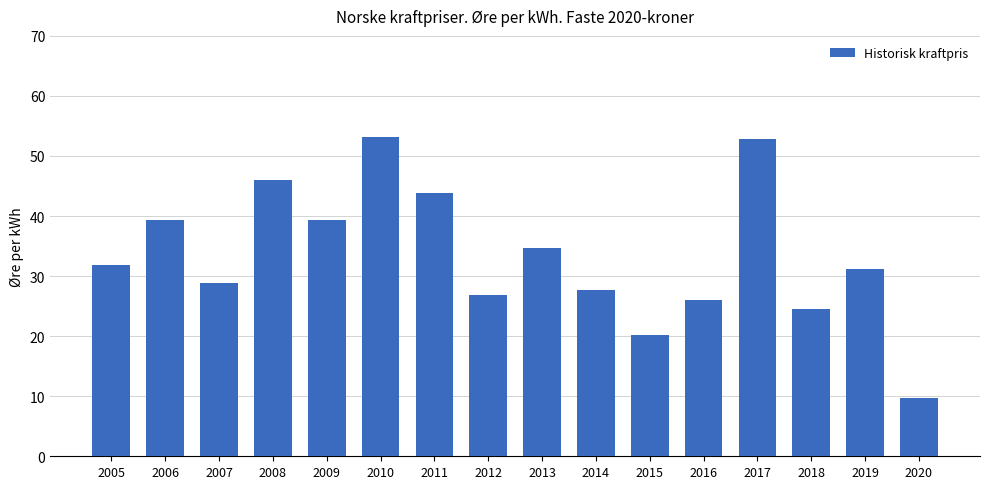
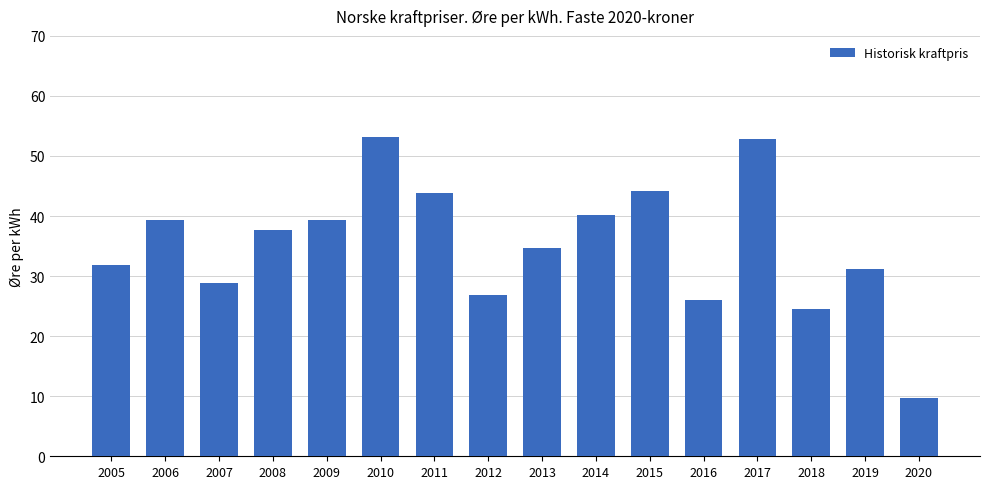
  {
    "2005": 32,
    "2006": 39,
    "2007": 29,
-   "2008": 46,
+   "2008": 38,
    "2009": 39,
    "2010": 53,
    "2011": 44,
    "2012": 27,
    "2013": 35,
-   "2014": 28,
-   "2015": 20,
+   "2014": 40,
+   "2015": 44,
    "2016": 26,
    "2017": 53,
    "2018": 25,
    "2019": 31,
    "2020": 10
  }
